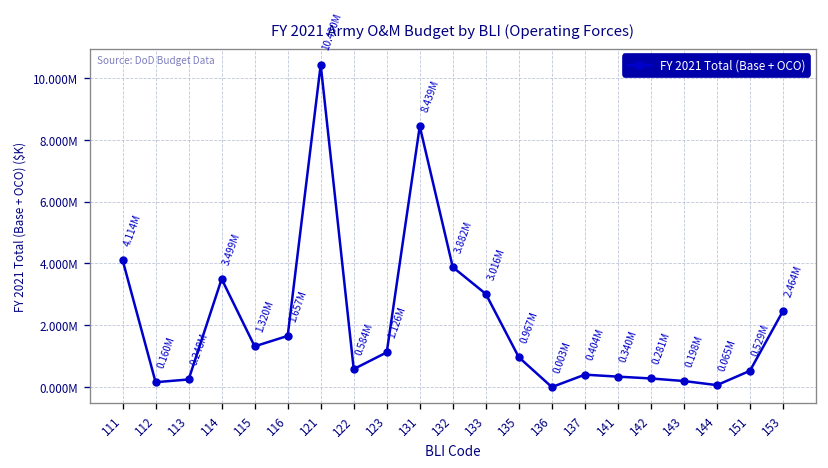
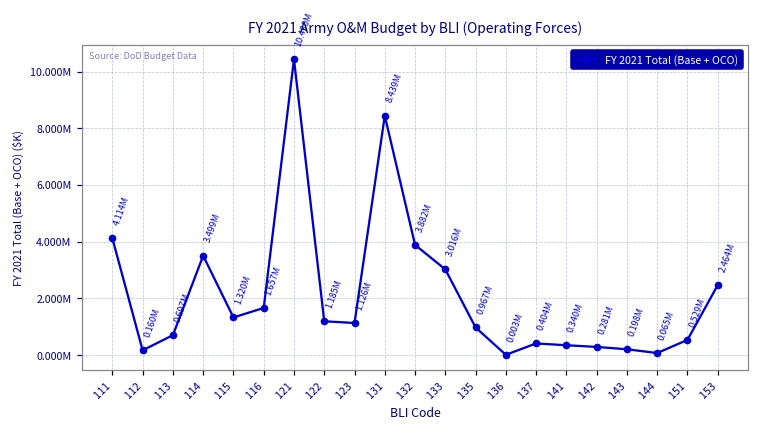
  {
    "111": "4.114M",
    "112": "0.160M",
-   "113": "0.248M",
+   "113": "0.697M",
    "114": "3.499M",
    "115": "1.320M",
    "116": "1.657M",
    "121": "10.430M",
-   "122": "0.584M",
+   "122": "1.185M",
    "123": "1.126M",
    "131": "8.439M",
    "132": "3.882M",
    "133": "3.016M",
    "135": "0.967M",
    "136": "0.003M",
    "137": "0.404M",
    "141": "0.340M",
    "142": "0.281M",
    "143": "0.198M",
    "144": "0.065M",
    "151": "0.529M",
    "153": "2.464M"
  }
